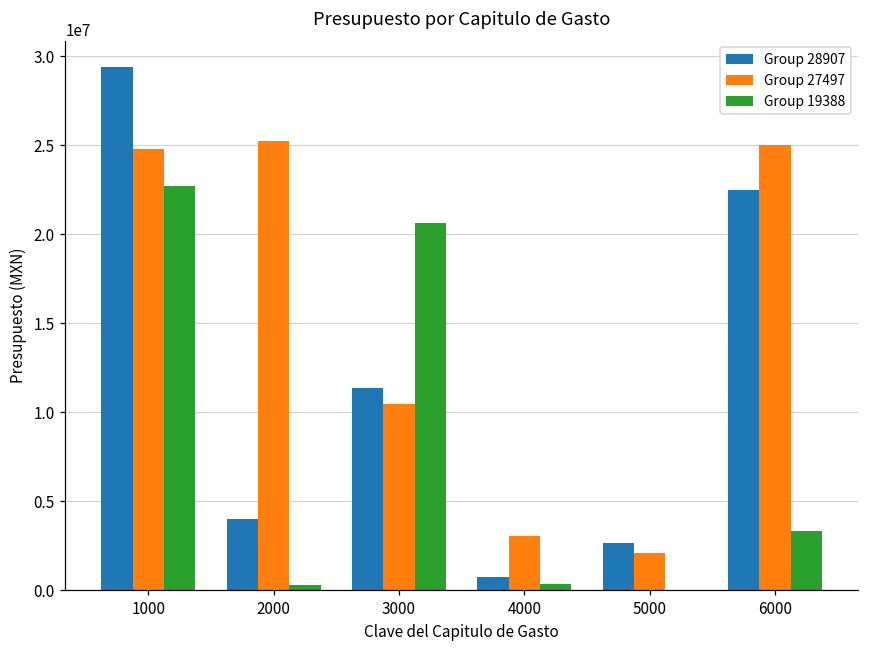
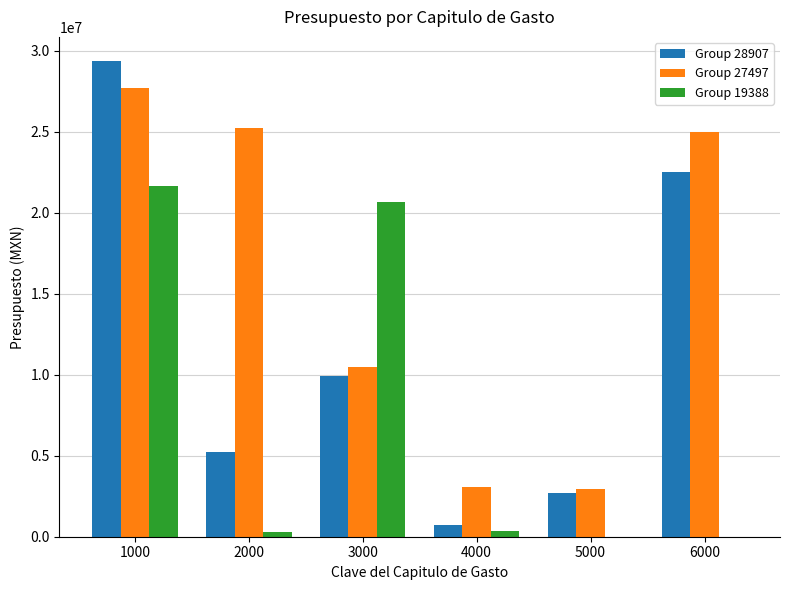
  {
    "Group 28907": {
      "1000": 29400000,
-     "2000": 4000000,
-     "3000": 11300000,
+     "2000": 5200000,
+     "3000": 9900000,
      "4000": 700000,
      "5000": 2700000,
      "6000": 22500000
    },
    "Group 27497": {
-     "1000": 24800000,
+     "1000": 27700000,
      "2000": 25200000,
      "3000": 10500000,
      "4000": 3100000,
-     "5000": 2100000,
+     "5000": 2900000,
      "6000": 25000000
    },
    "Group 19388": {
-     "1000": 22700000,
+     "1000": 21700000,
      "2000": 300000,
      "3000": 20700000,
      "4000": 300000,
      "5000": 0,
-     "6000": 3300000
+     "6000": 0
    }
  }
